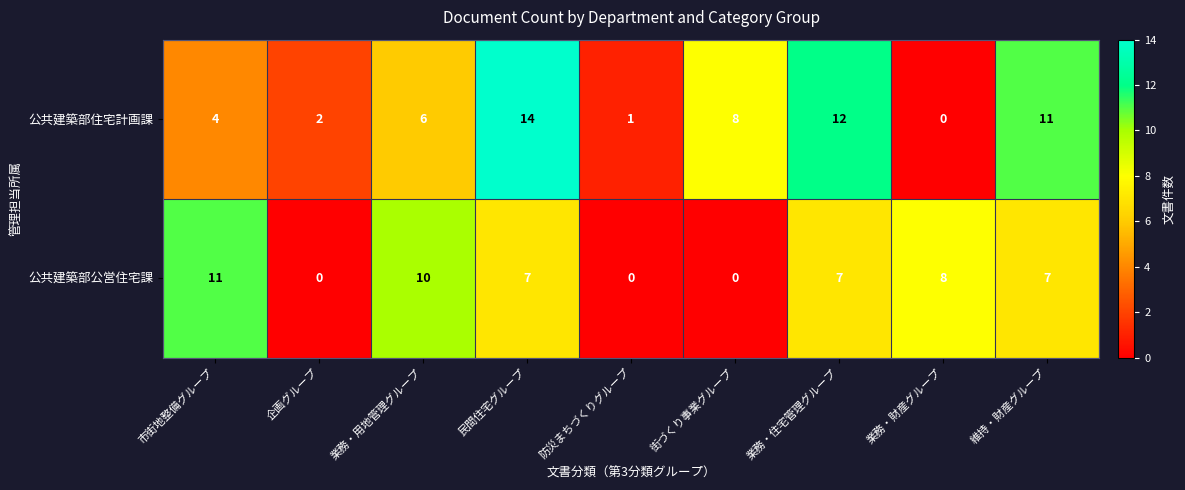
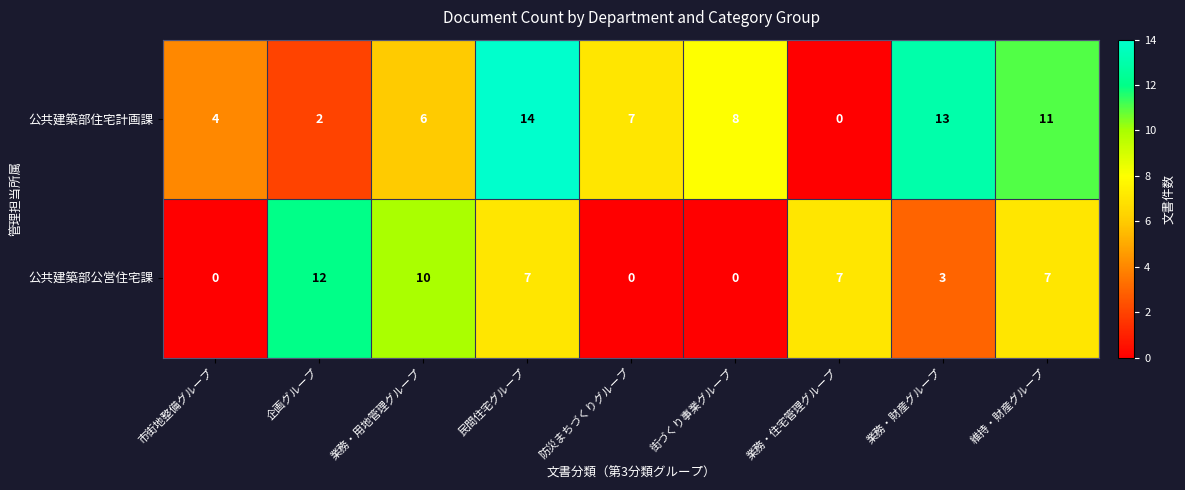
  {
    "公共建築部住宅計画課": {
      "市街地整備グループ": 4,
      "企画グループ": 2,
      "業務・用地管理グループ": 6,
      "民間住宅グループ": 14,
-     "防災まちづくりグループ": 1,
+     "防災まちづくりグループ": 7,
      "街づくり事業グループ": 8,
-     "業務・住宅管理グループ": 12,
-     "業務・財産グループ": 0,
+     "業務・住宅管理グループ": 0,
+     "業務・財産グループ": 13,
      "維持・財産グループ": 11
    },
    "公共建築部公営住宅課": {
-     "市街地整備グループ": 11,
-     "企画グループ": 0,
+     "市街地整備グループ": 0,
+     "企画グループ": 12,
      "業務・用地管理グループ": 10,
      "民間住宅グループ": 7,
      "防災まちづくりグループ": 0,
      "街づくり事業グループ": 0,
      "業務・住宅管理グループ": 7,
-     "業務・財産グループ": 8,
+     "業務・財産グループ": 3,
      "維持・財産グループ": 7
    }
  }
